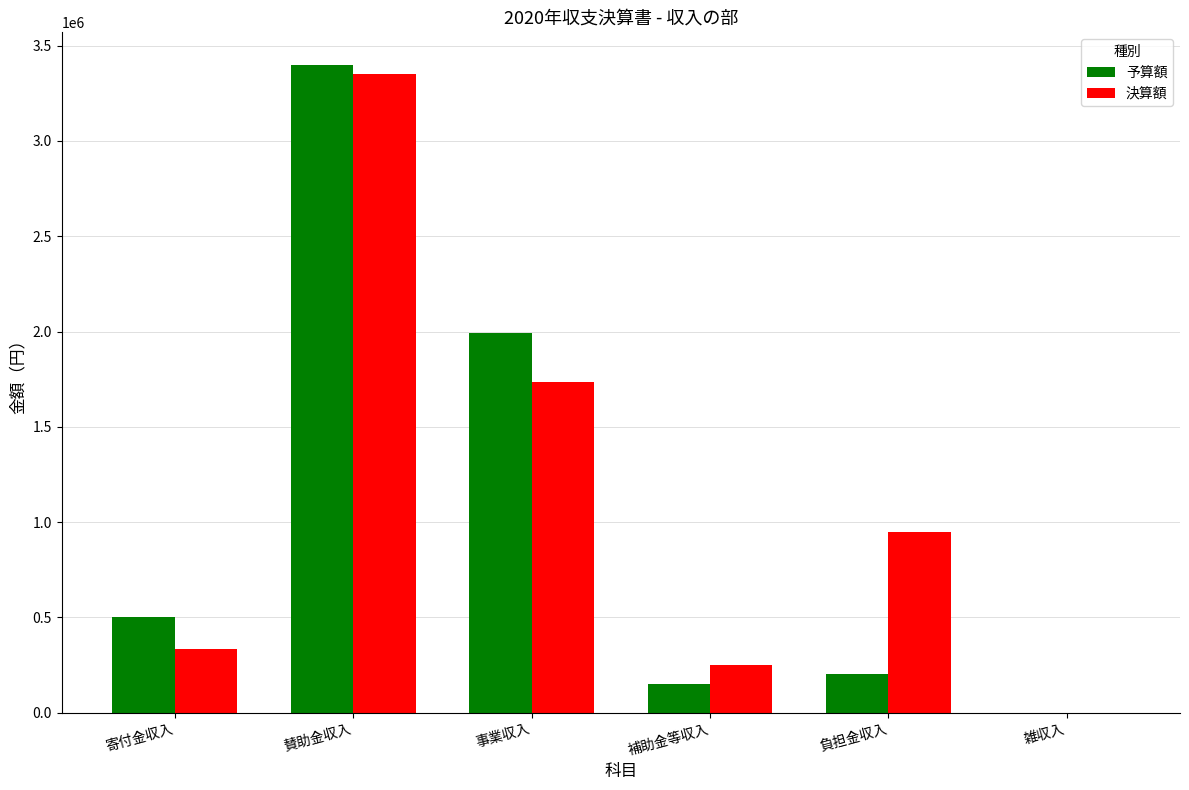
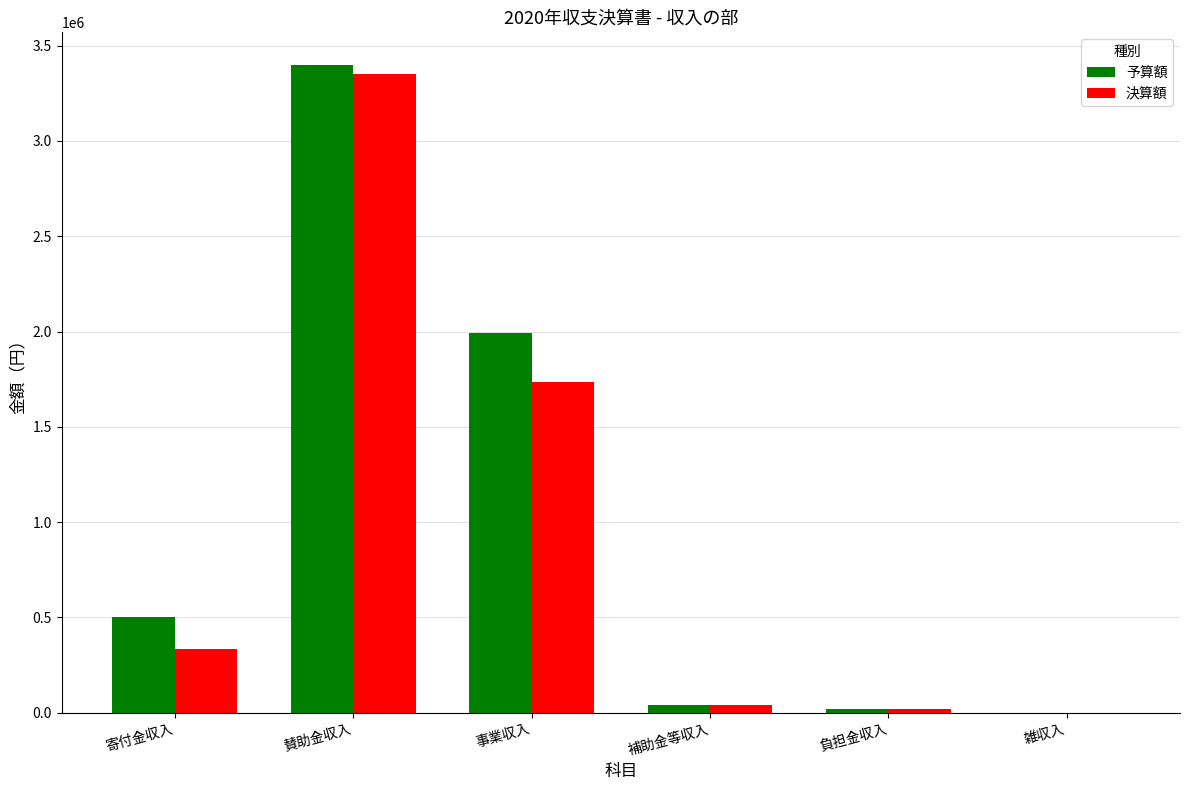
  {
    "予算額": {
      "寄付金収入": 500000,
      "賛助金収入": 3400000,
      "事業収入": 1990000,
-     "補助金等収入": 150000,
-     "負担金収入": 200000,
+     "補助金等収入": 40000,
+     "負担金収入": 20000,
      "雑収入": 0
    },
    "決算額": {
      "寄付金収入": 340000,
      "賛助金収入": 3350000,
      "事業収入": 1730000,
-     "補助金等収入": 250000,
-     "負担金収入": 950000
+     "補助金等収入": 40000,
+     "負担金収入": 20000
    }
  }
